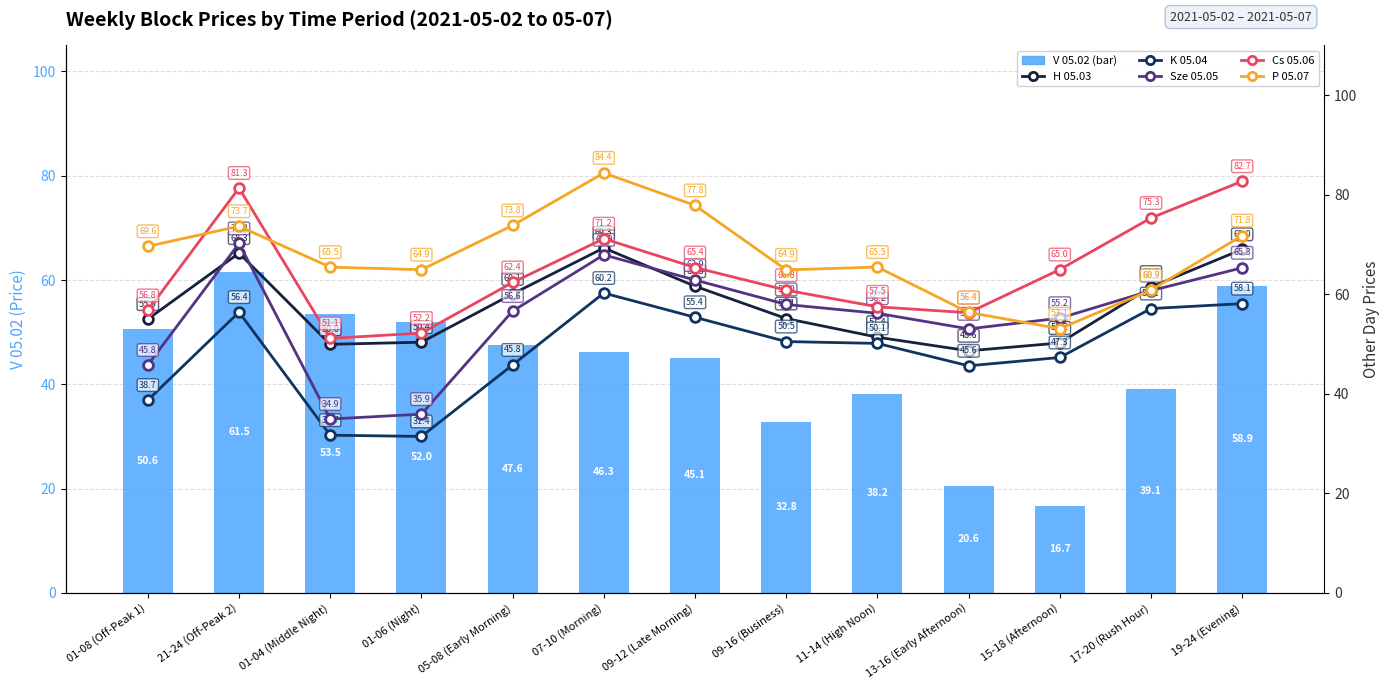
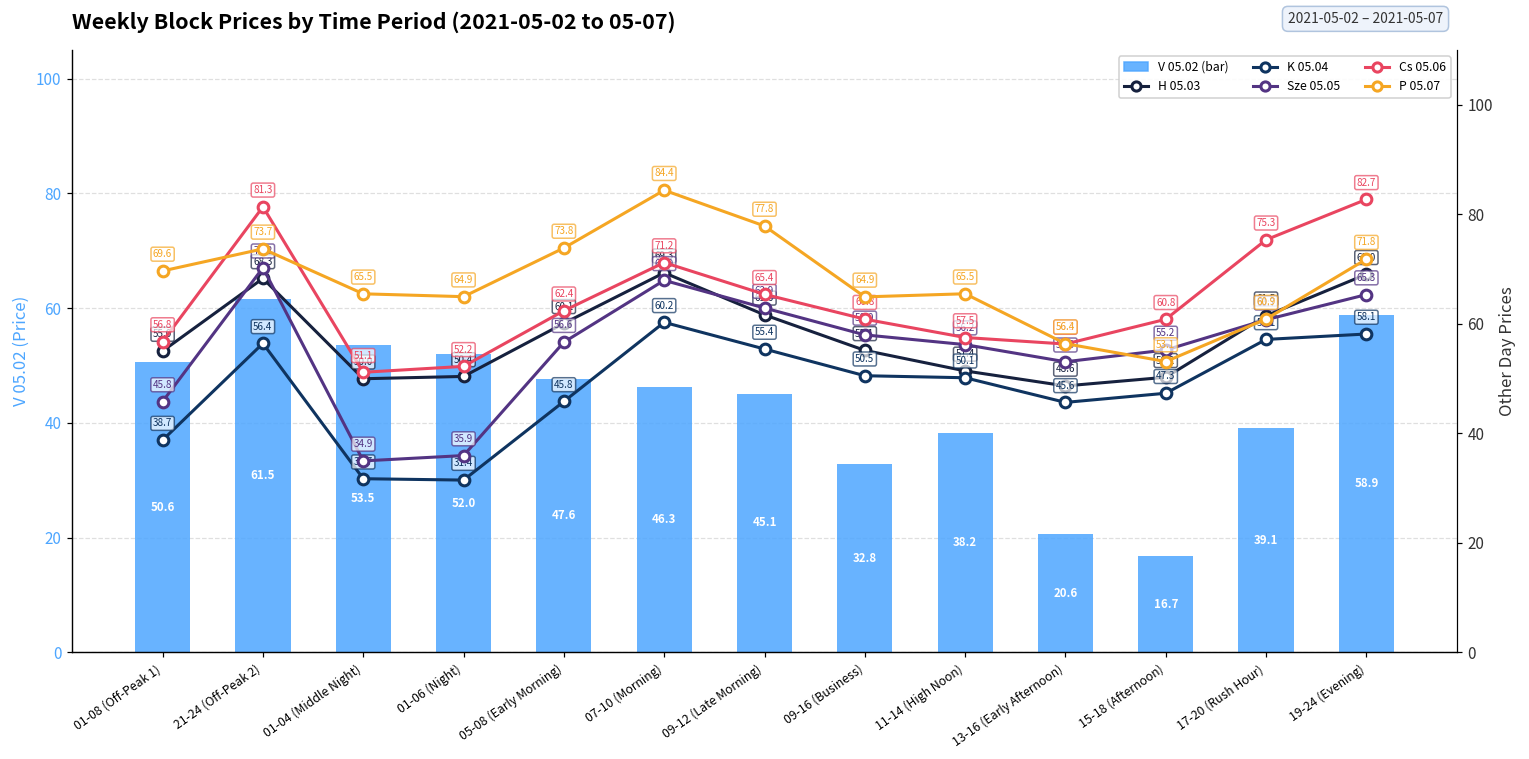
  {
    "Cs 05.06": {
-     "15-18 (Afternoon)": 65.0
+     "15-18 (Afternoon)": 60.8
    }
  }
